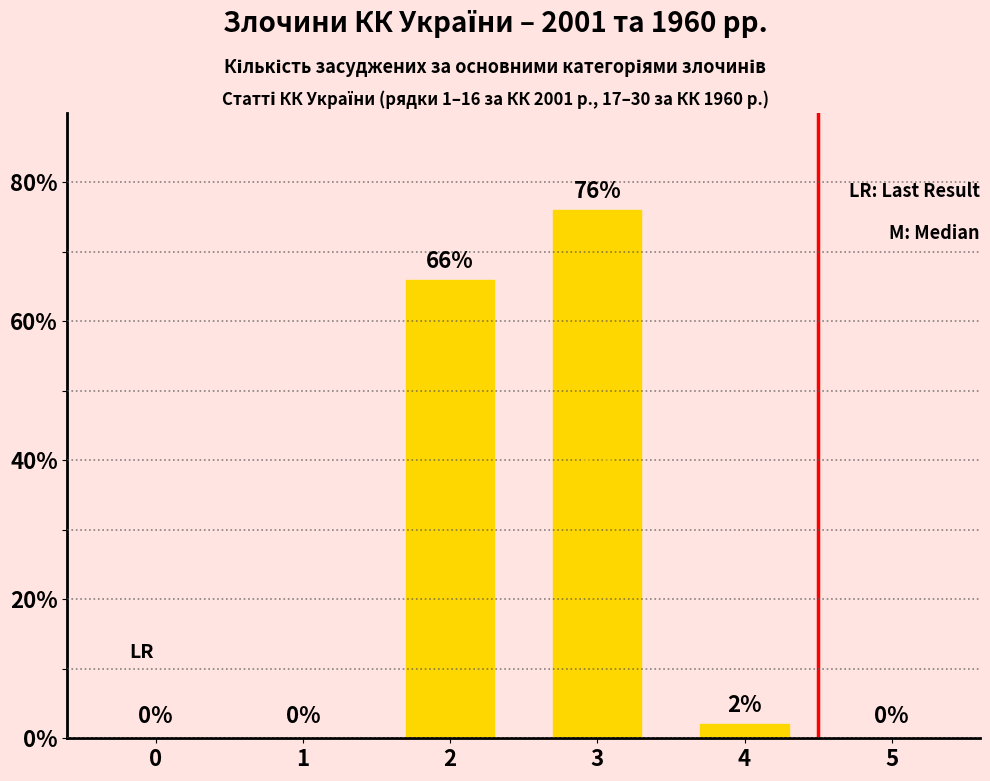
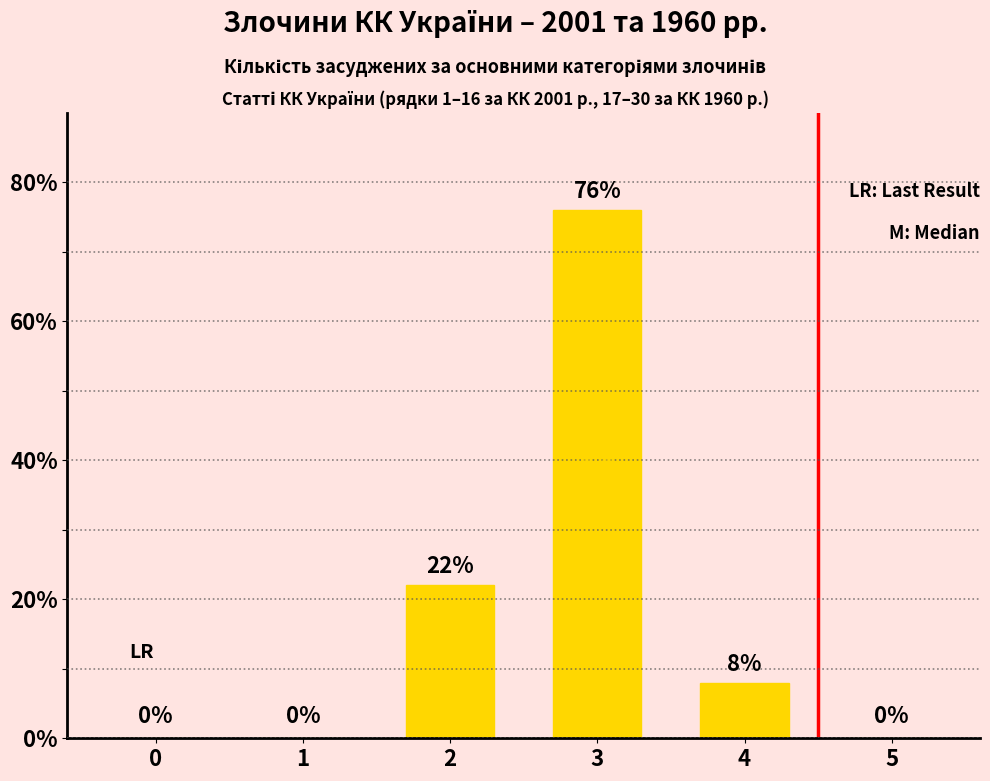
  {
    "0": "0%",
    "1": "0%",
-   "2": "66%",
+   "2": "22%",
    "3": "76%",
-   "4": "2%",
+   "4": "8%",
    "5": "0%"
  }
